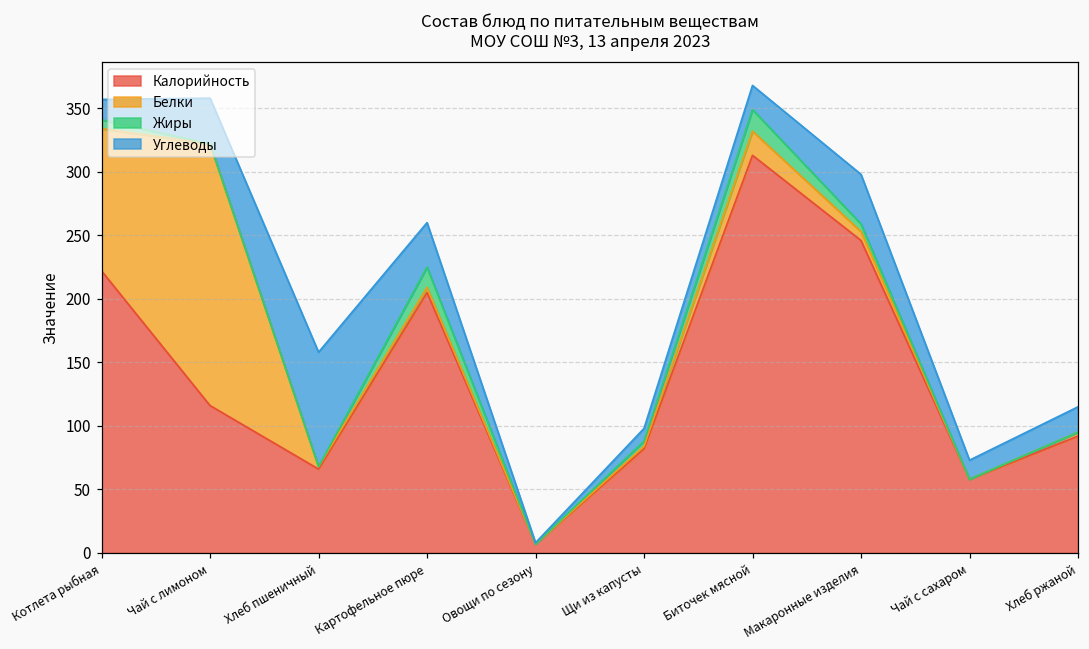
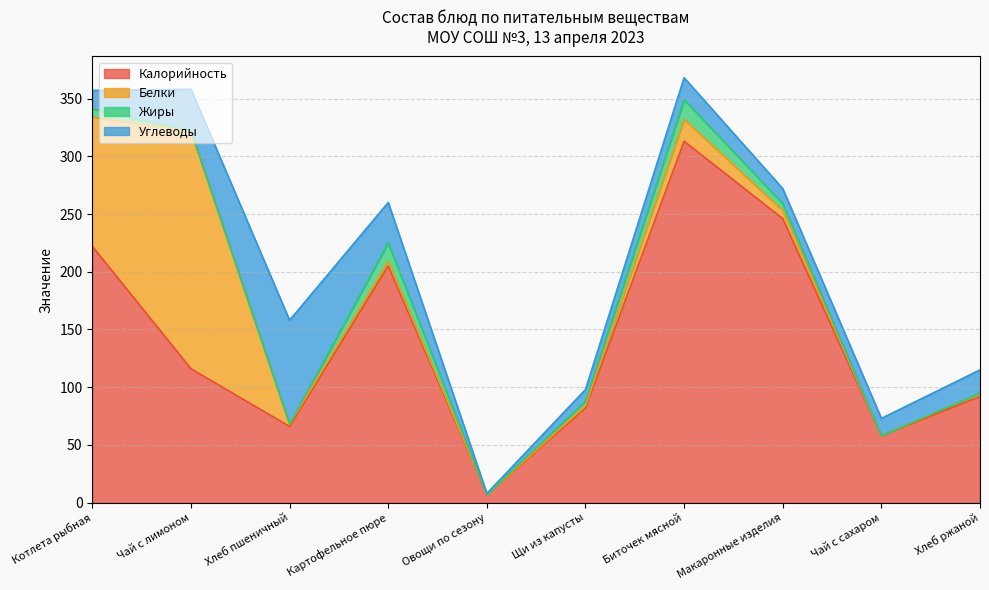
  {
    "Калорийность": {
      "Котлета рыбная": 222,
      "Чай с лимоном": 116,
      "Картофельное пюре": 205,
      "Биточек мясной": 313,
      "Макаронные изделия": 246,
      "Хлеб ржаной": 92
    },
    "Белки": {
      "Котлета рыбная": 112,
      "Картофельное пюре": 4,
      "Биточек мясной": 19,
      "Макаронные изделия": 7
    },
    "Жиры": {
      "Котлета рыбная": 7,
      "Картофельное пюре": 16,
      "Щи из капусты": 4,
      "Биточек мясной": 17,
      "Макаронные изделия": 6
    },
    "Углеводы": {
      "Котлета рыбная": 16,
      "Хлеб пшеничный": 90,
      "Картофельное пюре": 35,
      "Щи из капусты": 10,
      "Биточек мясной": 19,
-     "Макаронные изделия": 39,
+     "Макаронные изделия": 13,
      "Чай с сахаром": 15,
      "Хлеб ржаной": 20
    }
  }
